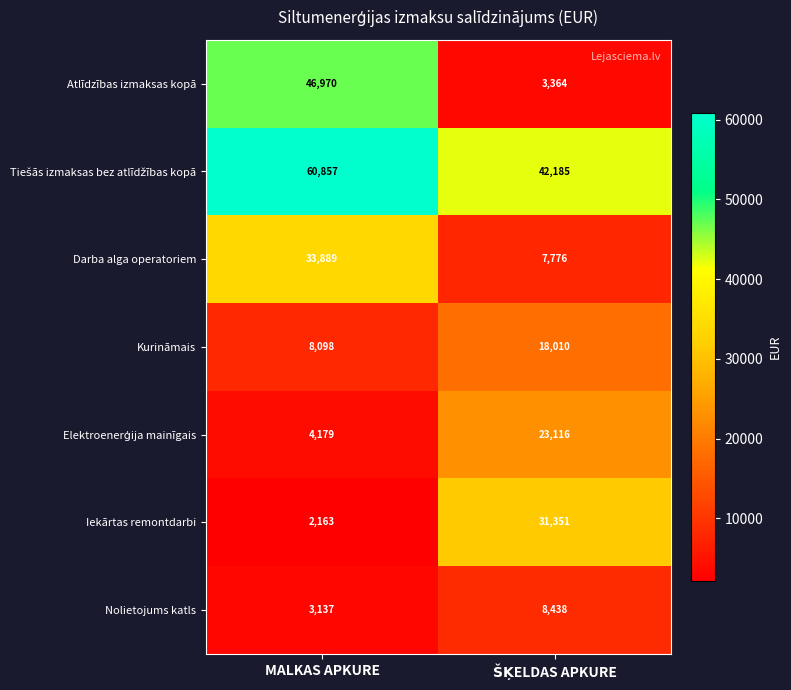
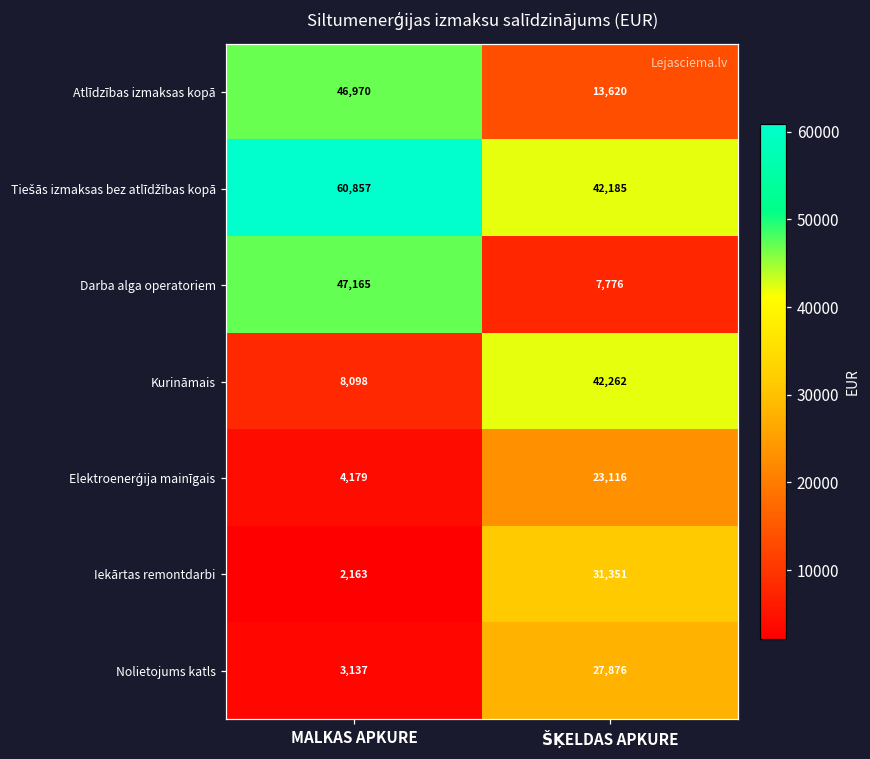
  {
    "Atlīdzības izmaksas kopā": {
      "MALKAS APKURE": "46,970",
-     "ŠĶELDAS APKURE": "3,364"
+     "ŠĶELDAS APKURE": "13,620"
    },
    "Tiešās izmaksas bez atlīdžības kopā": {
      "MALKAS APKURE": "60,857",
      "ŠĶELDAS APKURE": "42,185"
    },
    "Darba alga operatoriem": {
-     "MALKAS APKURE": "33,889",
+     "MALKAS APKURE": "47,165",
      "ŠĶELDAS APKURE": "7,776"
    },
    "Kurināmais": {
      "MALKAS APKURE": "8,098",
-     "ŠĶELDAS APKURE": "18,010"
+     "ŠĶELDAS APKURE": "42,262"
    },
    "Elektroenerģija mainīgais": {
      "MALKAS APKURE": "4,179",
      "ŠĶELDAS APKURE": "23,116"
    },
    "Iekārtas remontdarbi": {
      "MALKAS APKURE": "2,163",
      "ŠĶELDAS APKURE": "31,351"
    },
    "Nolietojums katls": {
      "MALKAS APKURE": "3,137",
-     "ŠĶELDAS APKURE": "8,438"
+     "ŠĶELDAS APKURE": "27,876"
    }
  }
